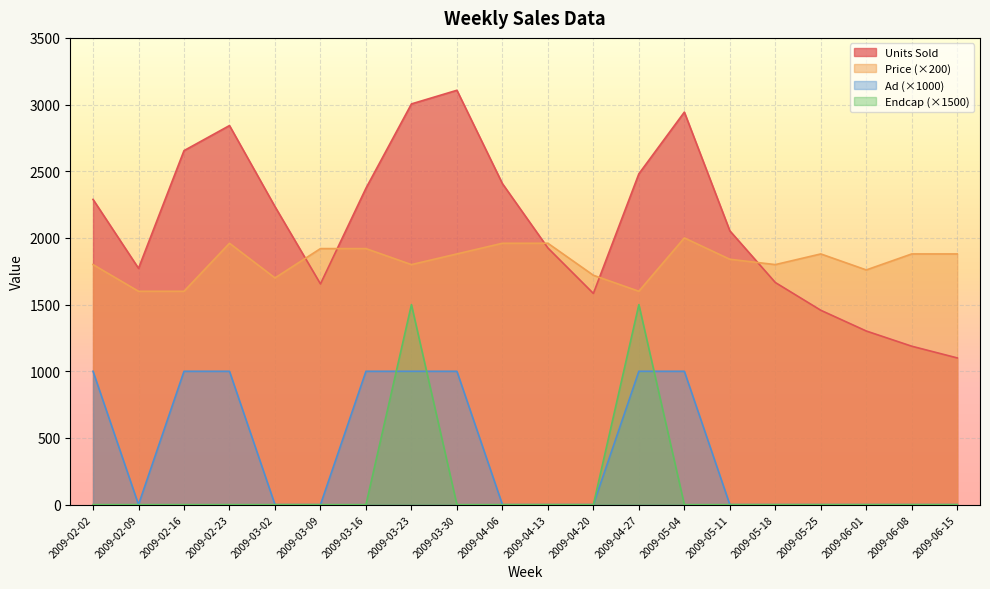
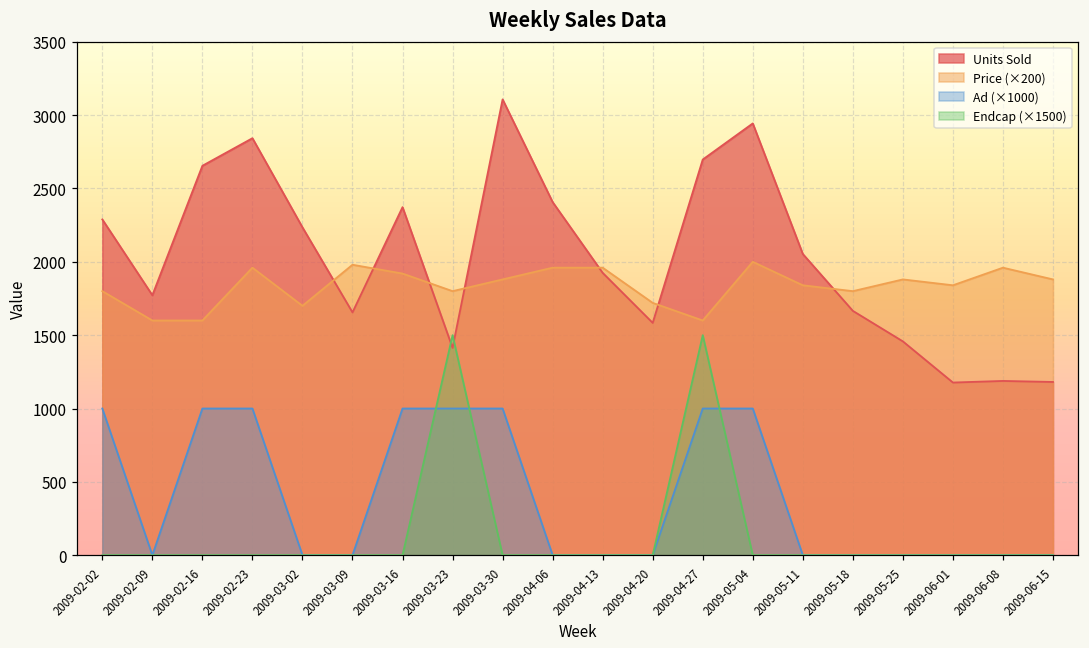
  {
    "Units Sold": {
      "2009-02-02": 2290,
      "2009-02-09": 1770,
      "2009-02-16": 2650,
      "2009-02-23": 2840,
      "2009-03-02": 2230,
      "2009-03-09": 1660,
      "2009-03-16": 2370,
-     "2009-03-23": 3000,
+     "2009-03-23": 1410,
      "2009-03-30": 3110,
      "2009-04-06": 2410,
      "2009-04-13": 1920,
      "2009-04-20": 1580,
-     "2009-04-27": 2480,
+     "2009-04-27": 2700,
      "2009-05-04": 2940,
      "2009-05-11": 2050,
      "2009-05-18": 1670,
      "2009-05-25": 1460,
-     "2009-06-01": 1300,
+     "2009-06-01": 1180,
      "2009-06-08": 1190,
-     "2009-06-15": 1100
+     "2009-06-15": 1180
    },
    "Price (×200)": {
      "2009-02-02": 1800,
      "2009-02-09": 1600,
      "2009-02-16": 1600,
      "2009-02-23": 1960,
      "2009-03-02": 1700,
-     "2009-03-09": 1920,
+     "2009-03-09": 1980,
      "2009-03-16": 1920,
      "2009-03-23": 1800,
      "2009-03-30": 1880,
      "2009-04-06": 1960,
      "2009-04-13": 1960,
      "2009-04-20": 1720,
      "2009-04-27": 1600,
      "2009-05-04": 2000,
      "2009-05-11": 1840,
      "2009-05-18": 1800,
      "2009-05-25": 1880,
-     "2009-06-01": 1760,
-     "2009-06-08": 1880,
+     "2009-06-01": 1840,
+     "2009-06-08": 1960,
      "2009-06-15": 1880
    },
    "Ad (×1000)": {
      "2009-02-02": 1000,
      "2009-02-16": 1000,
      "2009-02-23": 1000,
      "2009-03-16": 1000,
      "2009-03-23": 1000,
      "2009-03-30": 1000,
      "2009-04-27": 1000,
      "2009-05-04": 1000
    },
    "Endcap (×1500)": {
      "2009-02-02": 0,
      "2009-02-16": 0,
      "2009-02-23": 0,
      "2009-03-16": 0,
      "2009-03-23": 1500,
      "2009-03-30": 0,
      "2009-04-27": 1500,
      "2009-05-04": 0
    }
  }
